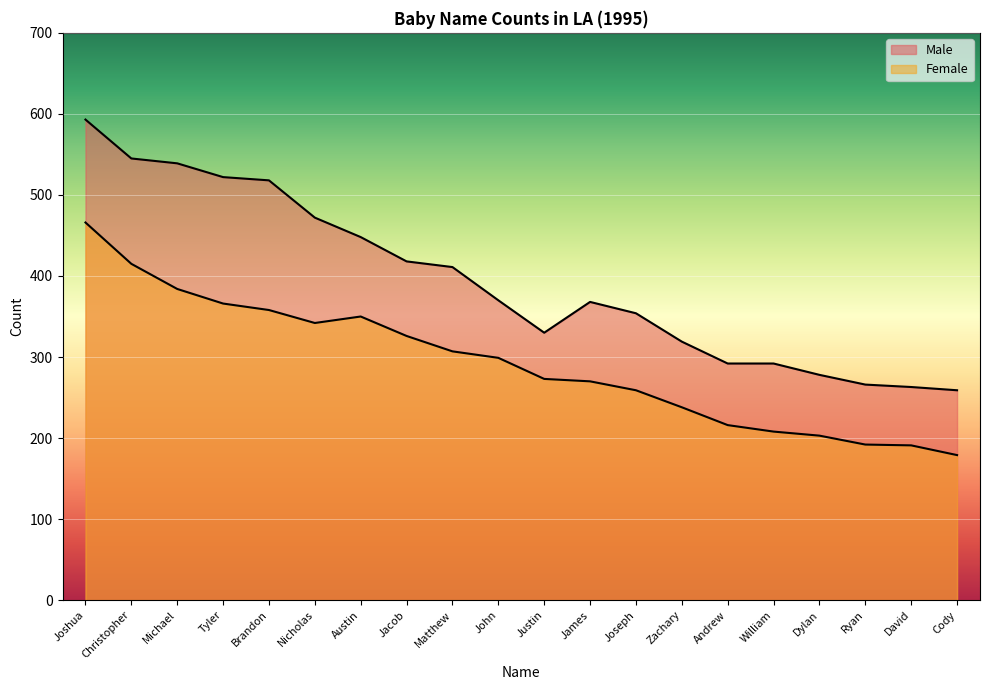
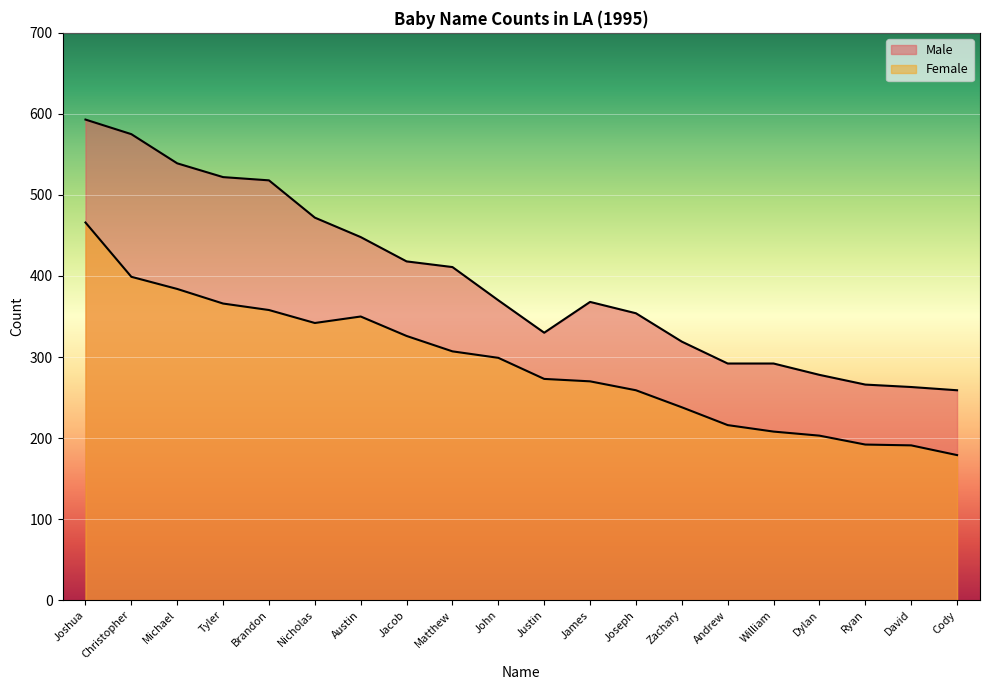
  {
    "Male": {
      "Joshua": 590,
-     "Christopher": 550,
+     "Christopher": 580,
      "Michael": 540,
      "Tyler": 520,
      "Brandon": 520,
      "Nicholas": 470,
      "Austin": 450,
      "Jacob": 420,
      "Matthew": 410,
      "John": 370,
      "Justin": 330,
      "James": 370,
      "Joseph": 350,
      "Zachary": 320,
      "Andrew": 290,
      "William": 290,
      "Dylan": 280,
      "Ryan": 270,
      "David": 260,
      "Cody": 260
    },
    "Female": {
      "Joshua": 470,
-     "Christopher": 420,
+     "Christopher": 400,
      "Michael": 380,
      "Tyler": 370,
      "Brandon": 360,
      "Nicholas": 340,
      "Austin": 350,
      "Jacob": 330,
      "Matthew": 310,
      "John": 300,
      "Justin": 270,
      "James": 270,
      "Joseph": 260,
      "Zachary": 240,
      "Andrew": 220,
      "William": 210,
      "Dylan": 200,
      "Ryan": 190,
      "David": 190,
      "Cody": 180
    }
  }
